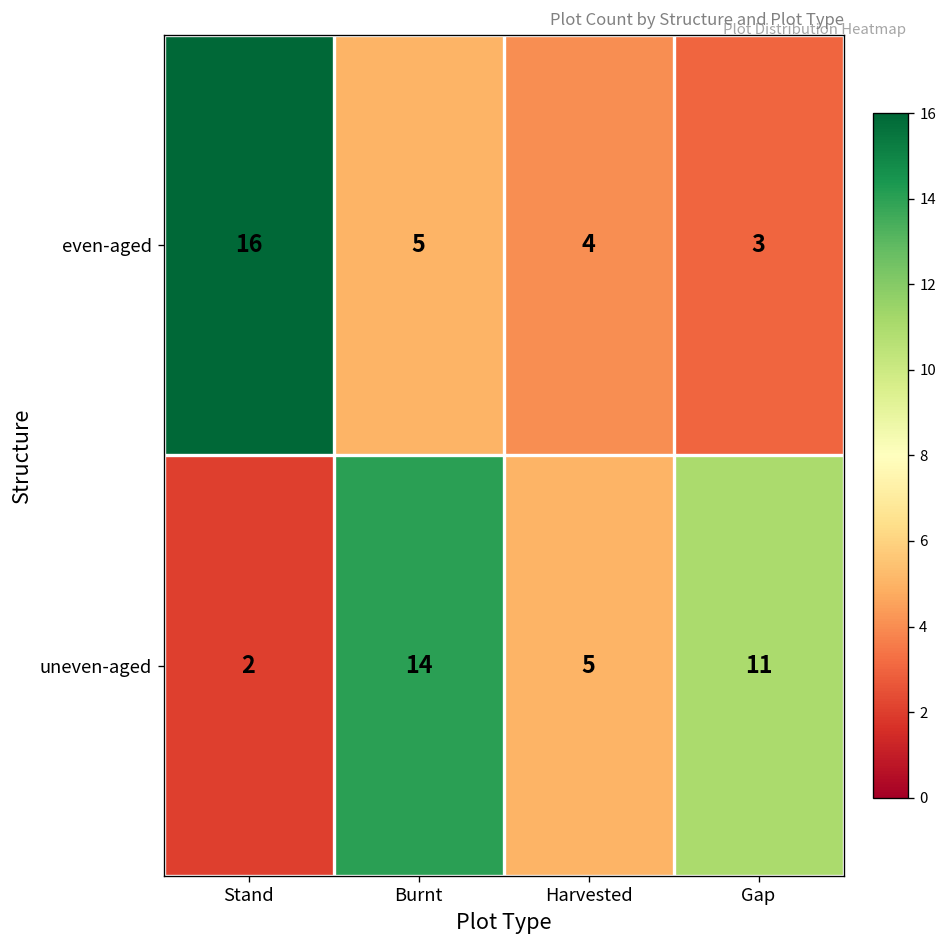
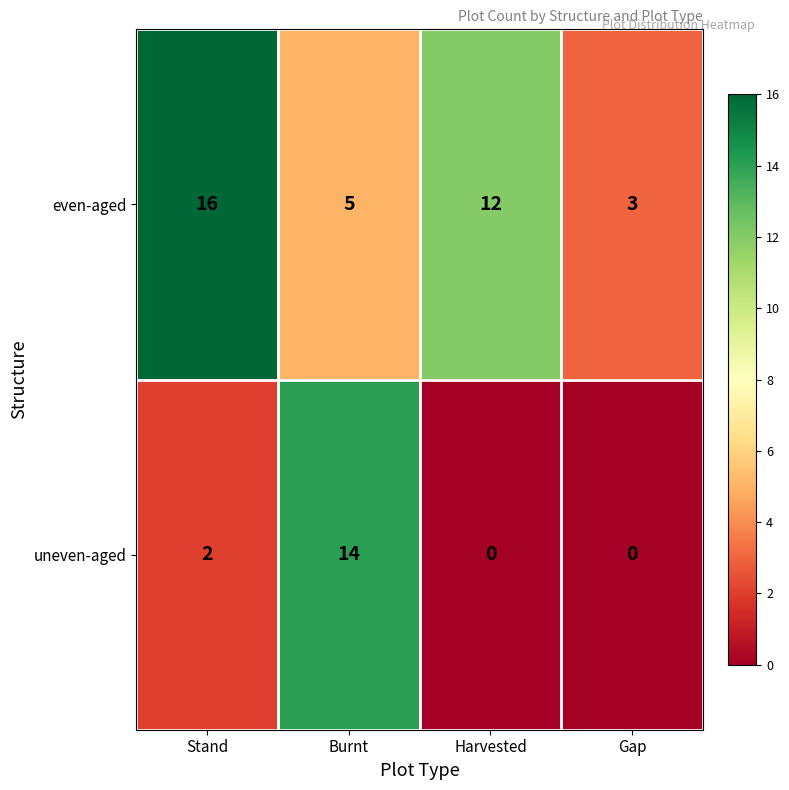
  {
    "even-aged": {
      "Stand": 16,
      "Burnt": 5,
-     "Harvested": 4,
+     "Harvested": 12,
      "Gap": 3
    },
    "uneven-aged": {
      "Stand": 2,
      "Burnt": 14,
-     "Harvested": 5,
-     "Gap": 11
+     "Harvested": 0,
+     "Gap": 0
    }
  }
